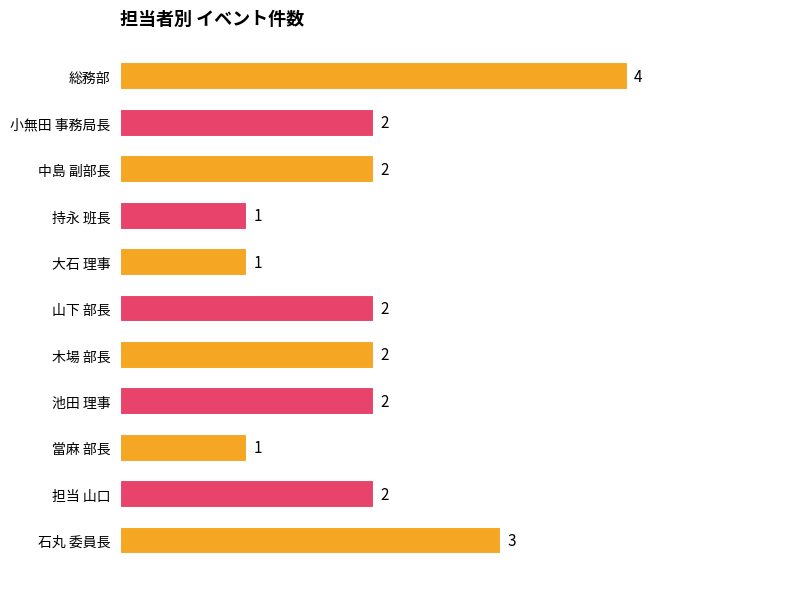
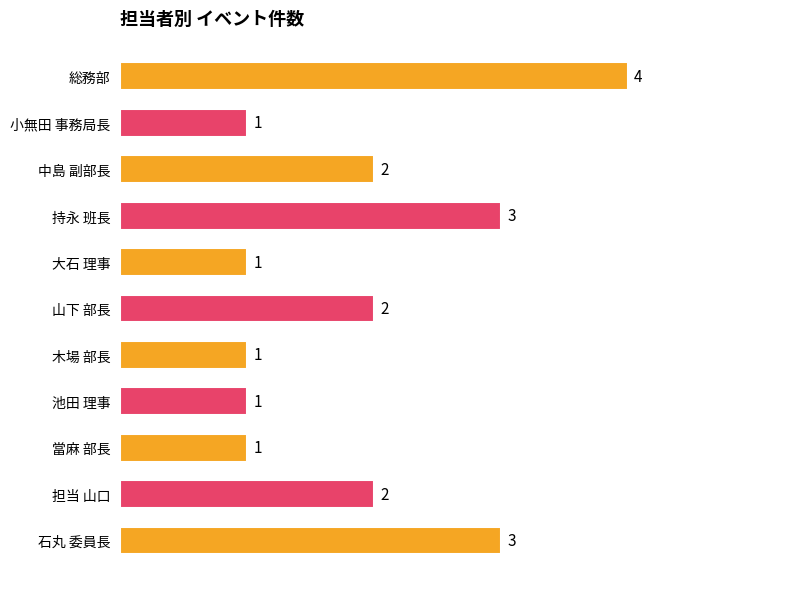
  {
    "総務部": 4,
-   "小無田 事務局長": 2,
+   "小無田 事務局長": 1,
    "中島 副部長": 2,
-   "持永 班長": 1,
+   "持永 班長": 3,
    "大石 理事": 1,
    "山下 部長": 2,
-   "木場 部長": 2,
-   "池田 理事": 2,
+   "木場 部長": 1,
+   "池田 理事": 1,
    "當麻 部長": 1,
    "担当 山口": 2,
    "石丸 委員長": 3
  }
